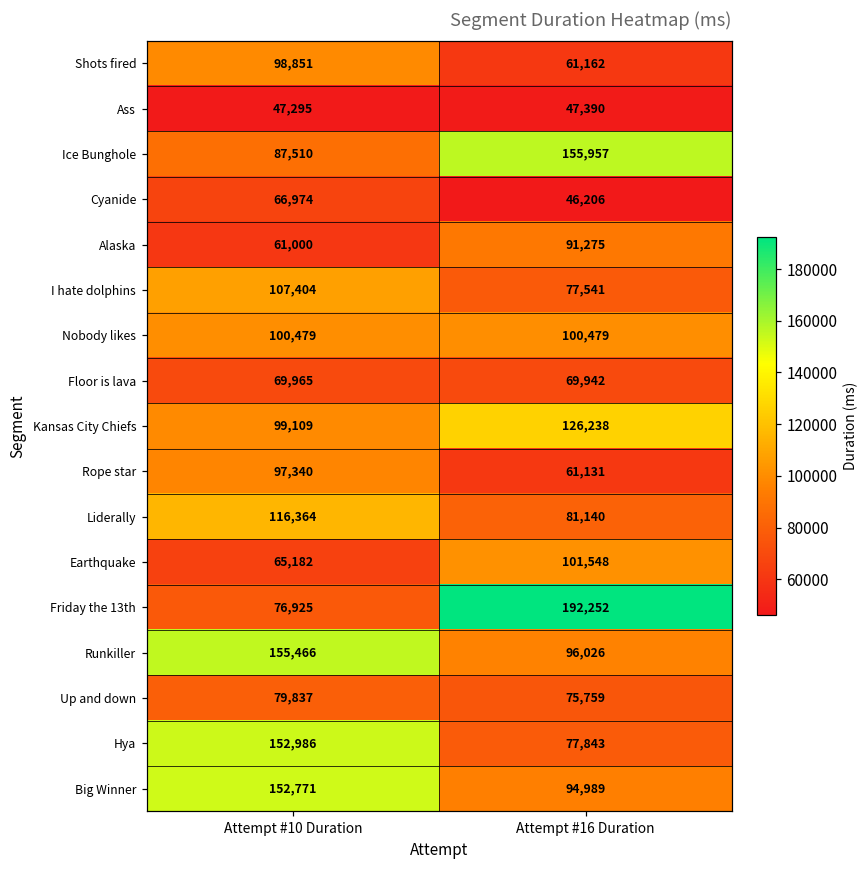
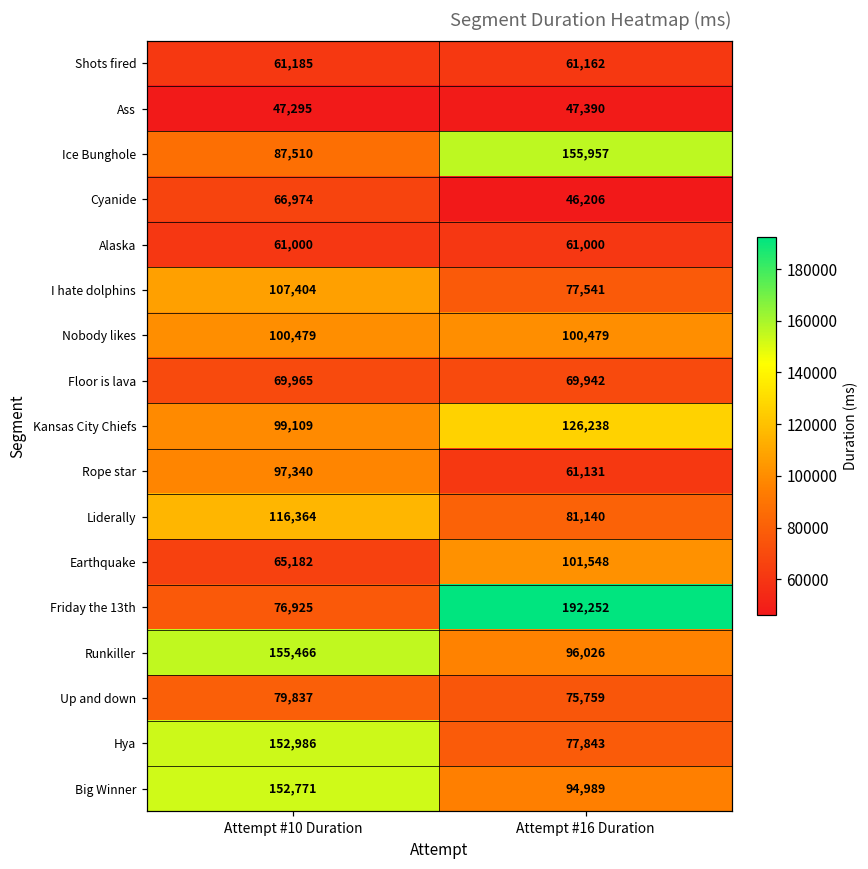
  {
    "Shots fired": {
-     "Attempt #10 Duration": "98,851",
+     "Attempt #10 Duration": "61,185",
      "Attempt #16 Duration": "61,162"
    },
    "Ass": {
      "Attempt #10 Duration": "47,295",
      "Attempt #16 Duration": "47,390"
    },
    "Ice Bunghole": {
      "Attempt #10 Duration": "87,510",
      "Attempt #16 Duration": "155,957"
    },
    "Cyanide": {
      "Attempt #10 Duration": "66,974",
      "Attempt #16 Duration": "46,206"
    },
    "Alaska": {
      "Attempt #10 Duration": "61,000",
-     "Attempt #16 Duration": "91,275"
+     "Attempt #16 Duration": "61,000"
    },
    "I hate dolphins": {
      "Attempt #10 Duration": "107,404",
      "Attempt #16 Duration": "77,541"
    },
    "Nobody likes": {
      "Attempt #10 Duration": "100,479",
      "Attempt #16 Duration": "100,479"
    },
    "Floor is lava": {
      "Attempt #10 Duration": "69,965",
      "Attempt #16 Duration": "69,942"
    },
    "Kansas City Chiefs": {
      "Attempt #10 Duration": "99,109",
      "Attempt #16 Duration": "126,238"
    },
    "Rope star": {
      "Attempt #10 Duration": "97,340",
      "Attempt #16 Duration": "61,131"
    },
    "Liderally": {
      "Attempt #10 Duration": "116,364",
      "Attempt #16 Duration": "81,140"
    },
    "Earthquake": {
      "Attempt #10 Duration": "65,182",
      "Attempt #16 Duration": "101,548"
    },
    "Friday the 13th": {
      "Attempt #10 Duration": "76,925",
      "Attempt #16 Duration": "192,252"
    },
    "Runkiller": {
      "Attempt #10 Duration": "155,466",
      "Attempt #16 Duration": "96,026"
    },
    "Up and down": {
      "Attempt #10 Duration": "79,837",
      "Attempt #16 Duration": "75,759"
    },
    "Hya": {
      "Attempt #10 Duration": "152,986",
      "Attempt #16 Duration": "77,843"
    },
    "Big Winner": {
      "Attempt #10 Duration": "152,771",
      "Attempt #16 Duration": "94,989"
    }
  }
